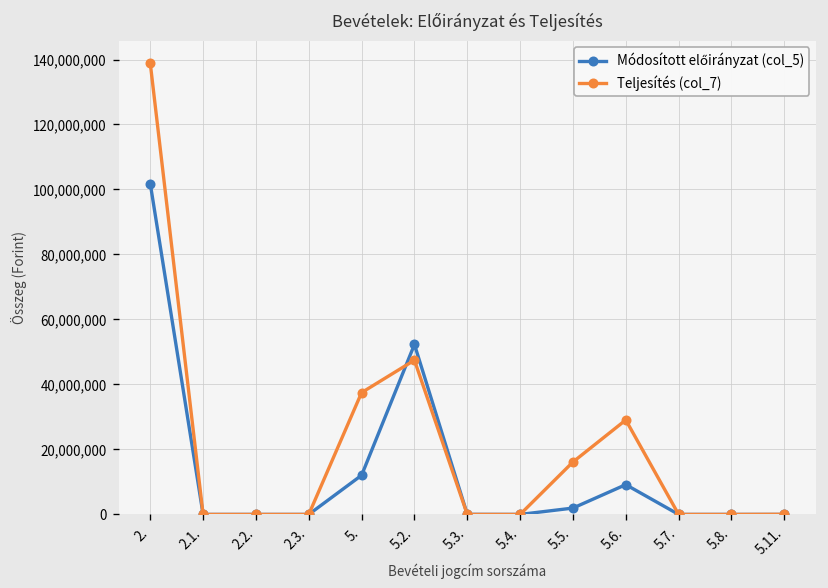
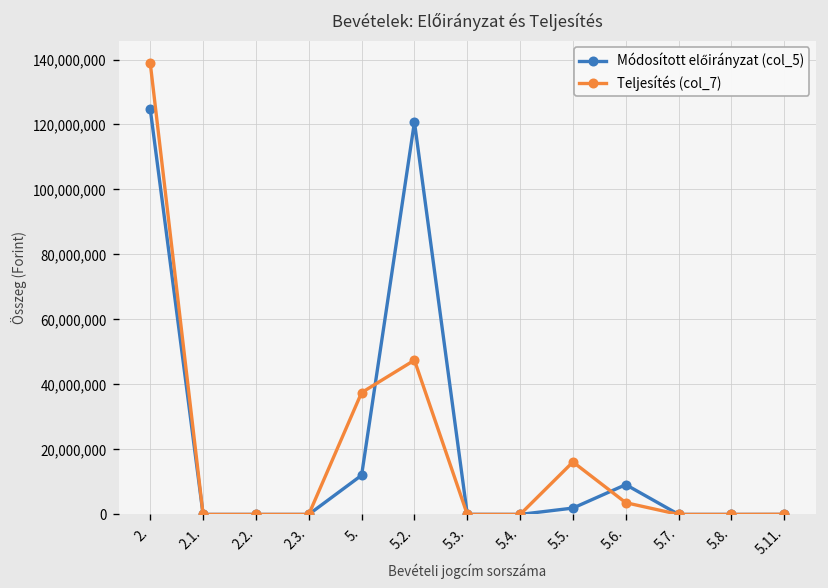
  {
    "Módosított előirányzat (col_5)": {
-     "2.": "102,000,000",
+     "2.": "125,000,000",
      "5.": "12,000,000",
-     "5.2.": "52,000,000",
+     "5.2.": "121,000,000",
      "5.5.": "2,000,000",
      "5.6.": "9,000,000"
    },
    "Teljesítés (col_7)": {
      "2.": "139,000,000",
      "5.": "37,000,000",
      "5.2.": "47,000,000",
      "5.5.": "16,000,000",
-     "5.6.": "29,000,000"
+     "5.6.": "4,000,000"
    }
  }
